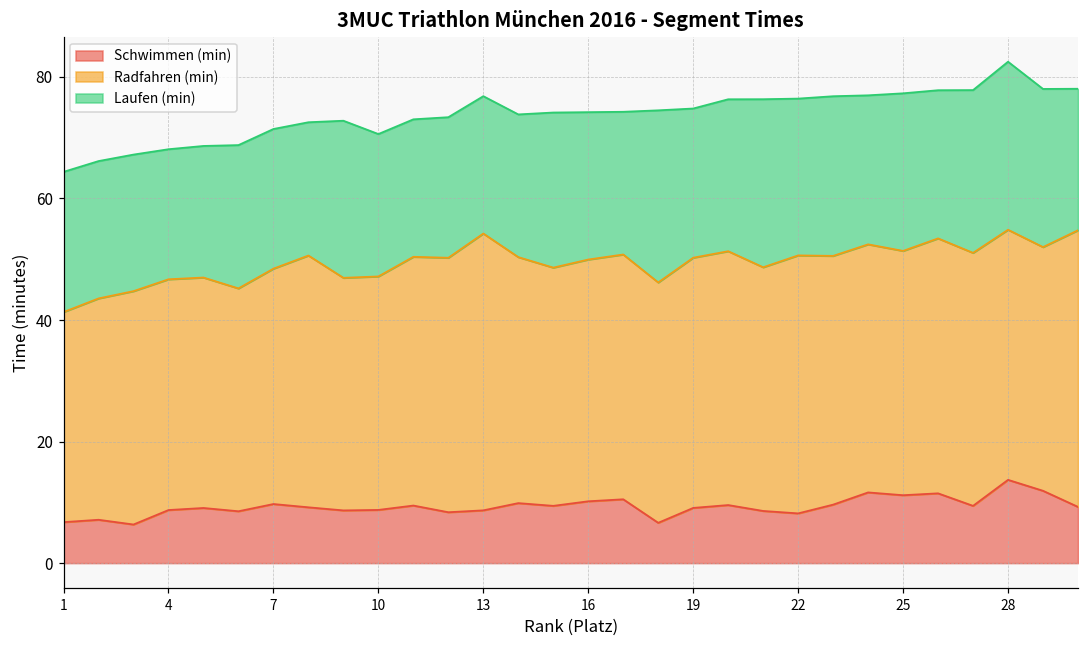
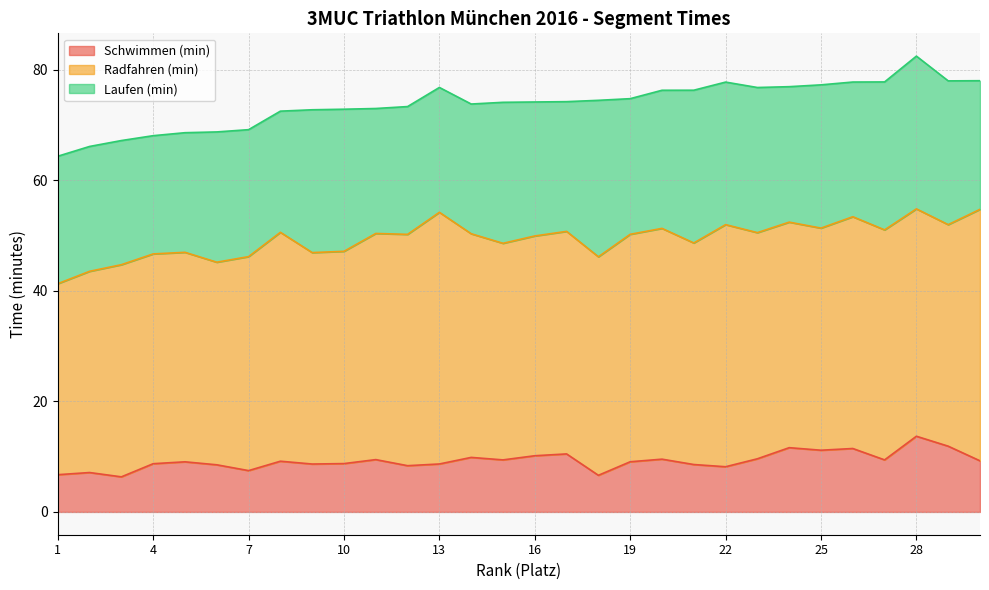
  {
    "Schwimmen (min)": {
      "1": 7,
      "4": 9,
-     "7": 10,
+     "7": 7,
      "10": 9,
      "13": 9,
      "16": 10,
      "19": 9,
      "22": 8,
      "25": 11,
      "28": 14
    },
    "Radfahren (min)": {
      "1": 35,
      "4": 38,
      "7": 39,
      "10": 38,
      "13": 46,
      "16": 40,
      "19": 41,
-     "22": 42,
+     "22": 44,
      "25": 40,
      "28": 41
    },
    "Laufen (min)": {
      "1": 23,
      "4": 21,
      "7": 23,
-     "10": 23,
+     "10": 26,
      "13": 23,
      "16": 24,
      "19": 25,
      "22": 26,
      "25": 26,
      "28": 28
    }
  }
